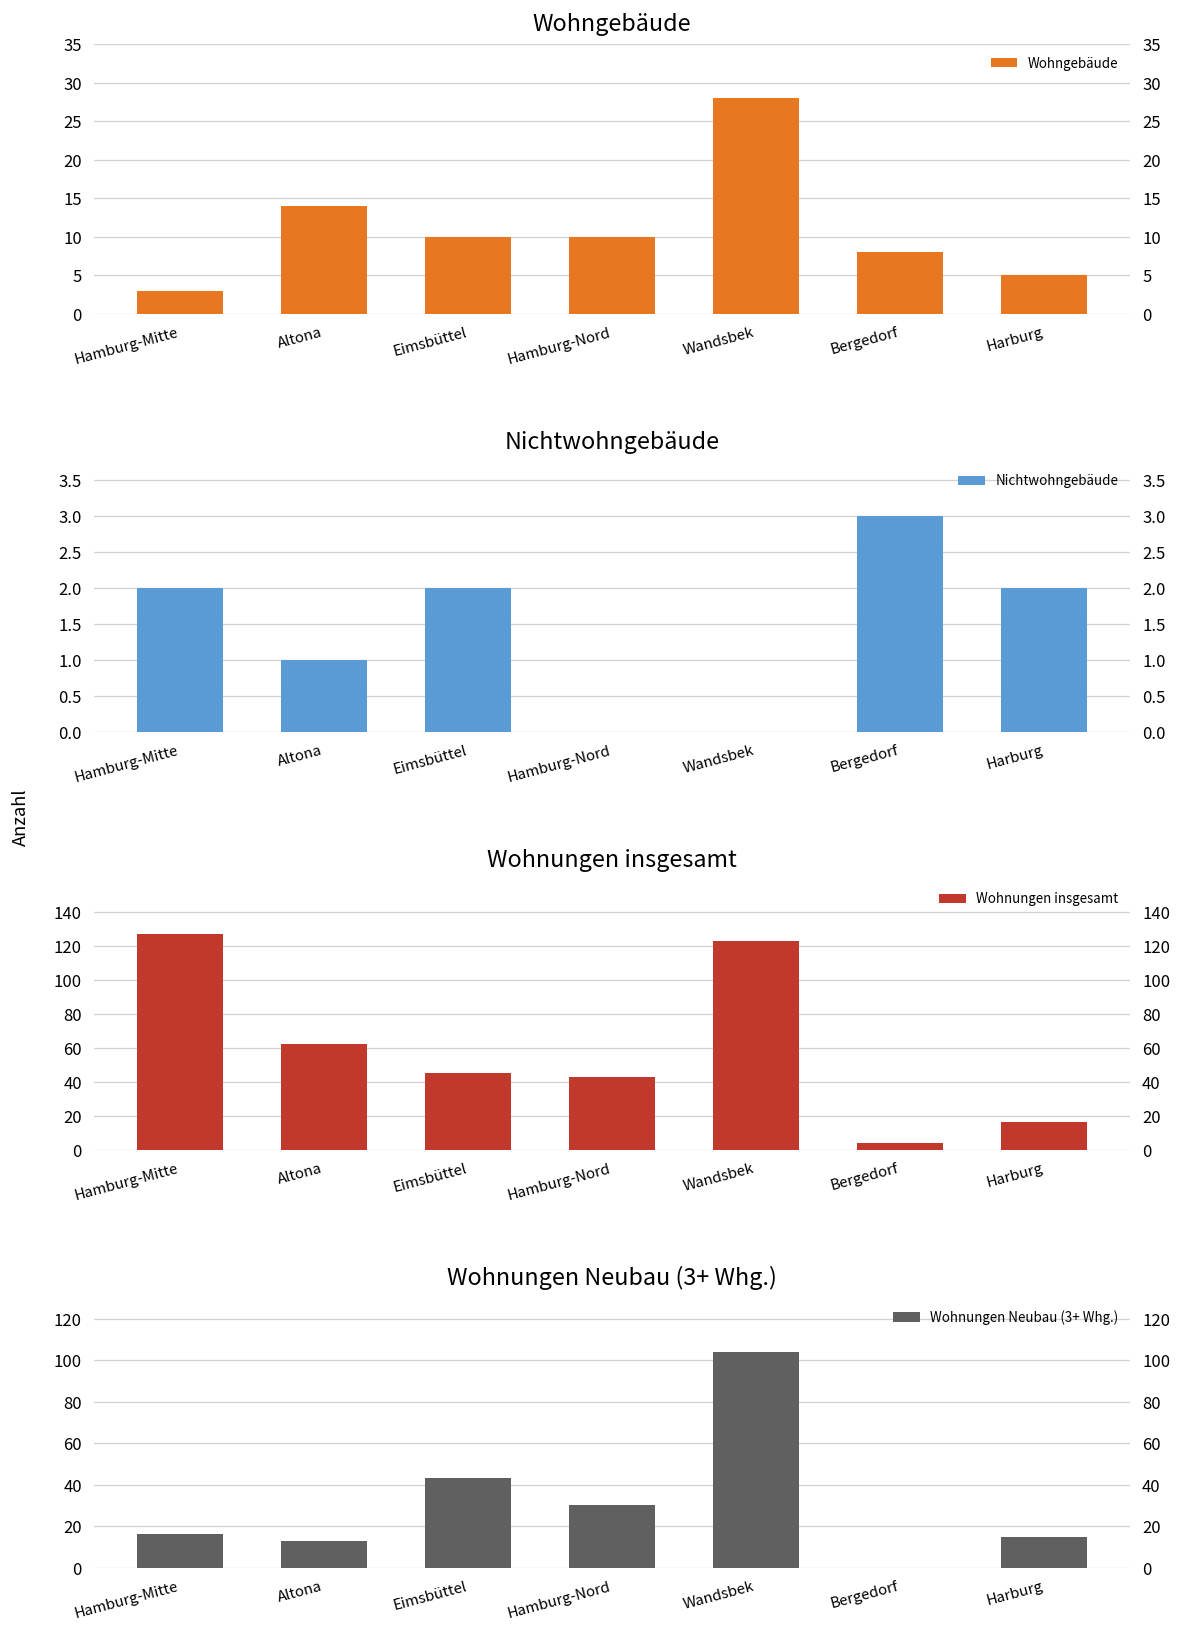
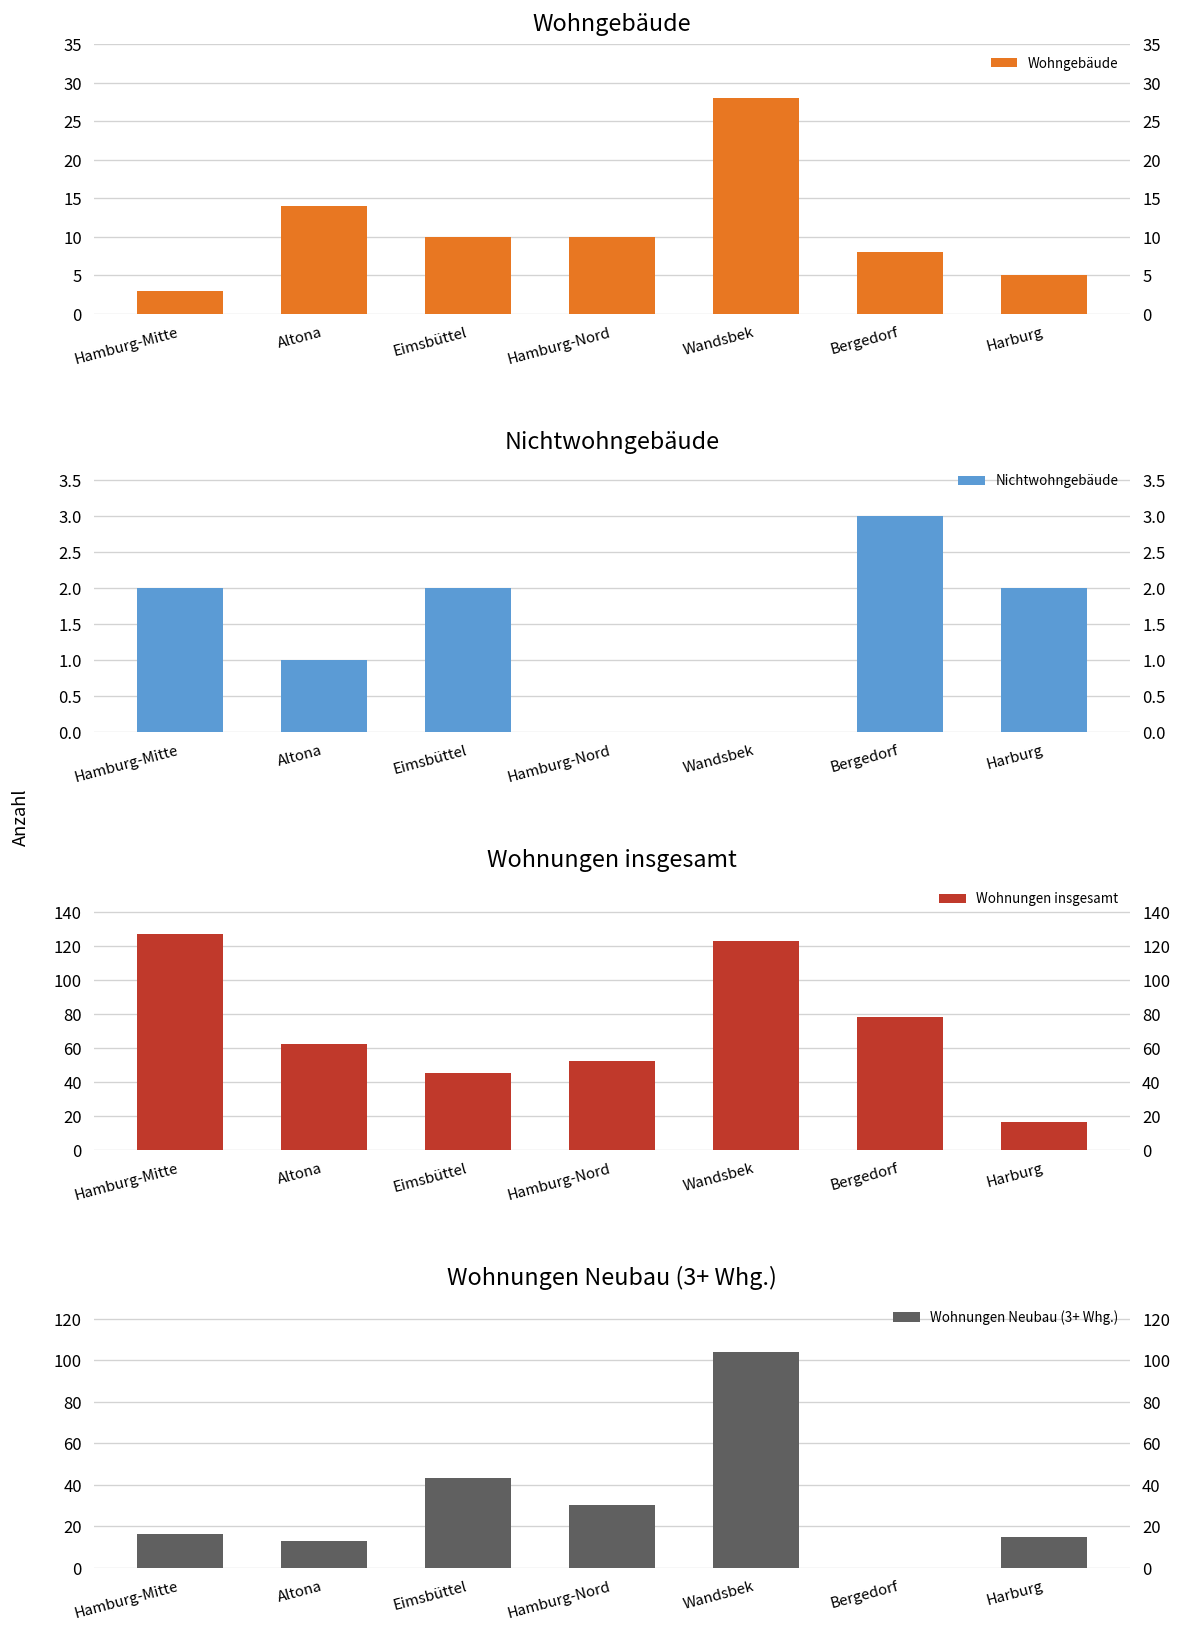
  {
    "Wohngebäude": {
      "Hamburg-Mitte": 3,
      "Altona": 14,
      "Eimsbüttel": 10,
      "Hamburg-Nord": 10,
      "Wandsbek": 28,
      "Bergedorf": 8,
      "Harburg": 5
    },
    "Nichtwohngebäude": {
      "Hamburg-Mitte": 2.0,
      "Altona": 1.0,
      "Eimsbüttel": 2.0,
      "Hamburg-Nord": 0.0,
      "Wandsbek": 0.0,
      "Bergedorf": 3.0,
      "Harburg": 2.0
    },
    "Wohnungen insgesamt": {
      "Hamburg-Mitte": 127,
      "Altona": 62,
      "Eimsbüttel": 45,
-     "Hamburg-Nord": 43,
+     "Hamburg-Nord": 52,
      "Wandsbek": 123,
-     "Bergedorf": 4,
+     "Bergedorf": 78,
      "Harburg": 16
    },
    "Wohnungen Neubau (3+ Whg.)": {
      "Hamburg-Mitte": 16,
      "Altona": 13,
      "Eimsbüttel": 43,
      "Hamburg-Nord": 30,
      "Wandsbek": 104,
      "Bergedorf": 0,
      "Harburg": 15
    }
  }
